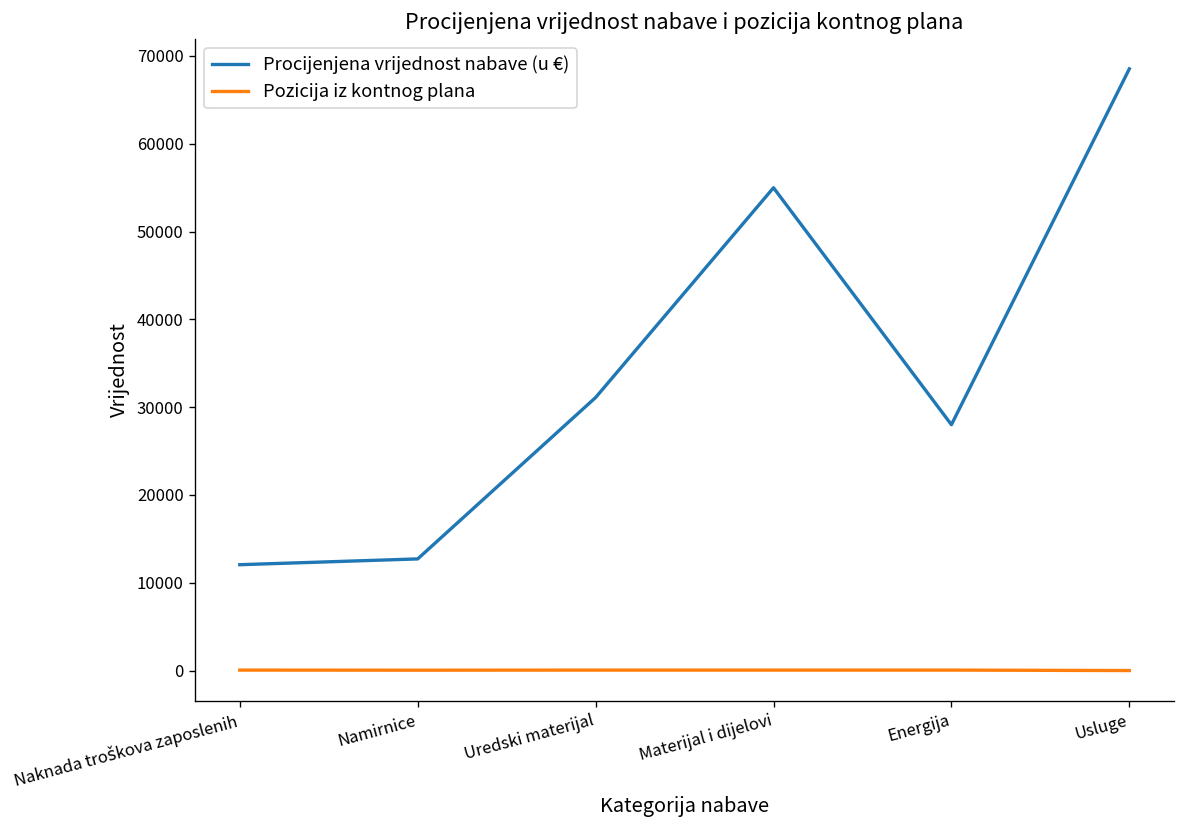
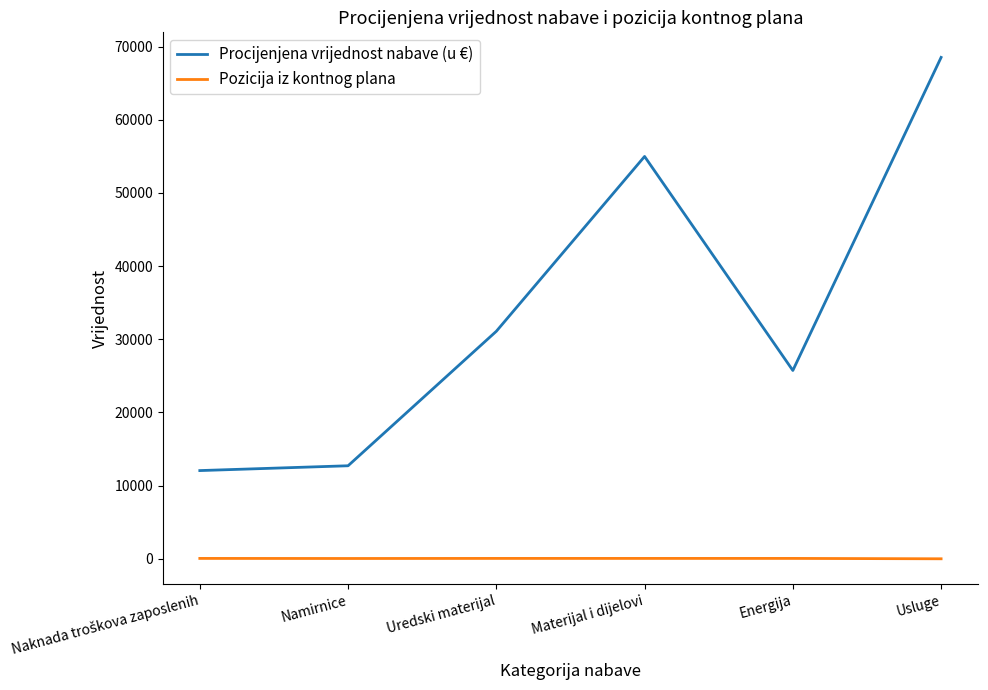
  {
    "Procijenjena vrijednost nabave (u €)": {
      "Naknada troškova zaposlenih": 12000,
      "Namirnice": 13000,
      "Uredski materijal": 31000,
      "Materijal i dijelovi": 55000,
-     "Energija": 28000,
+     "Energija": 26000,
      "Usluge": 69000
    },
    "Pozicija iz kontnog plana": {
      "Naknada troškova zaposlenih": 0,
      "Namirnice": 0,
      "Uredski materijal": 0,
      "Materijal i dijelovi": 0,
      "Energija": 0,
      "Usluge": 0
    }
  }
